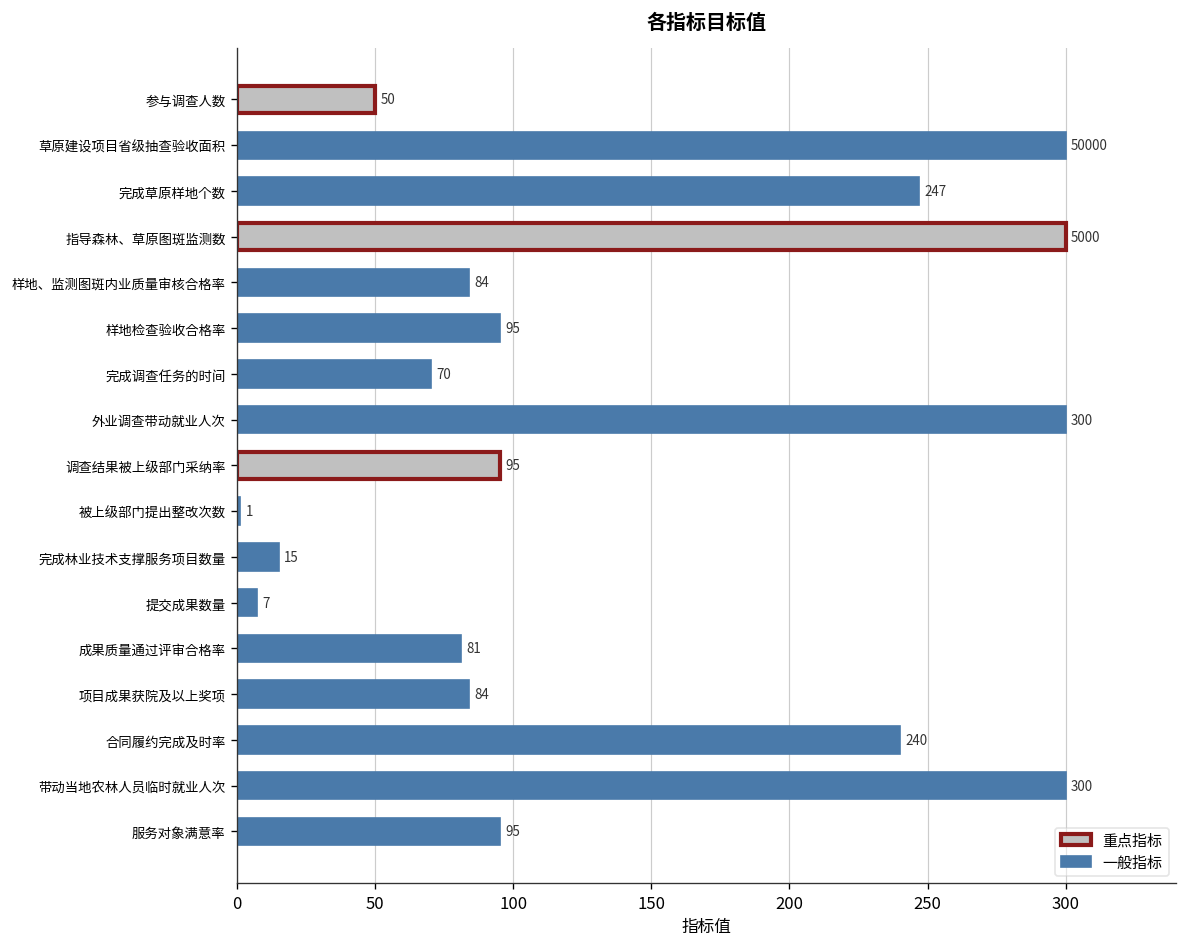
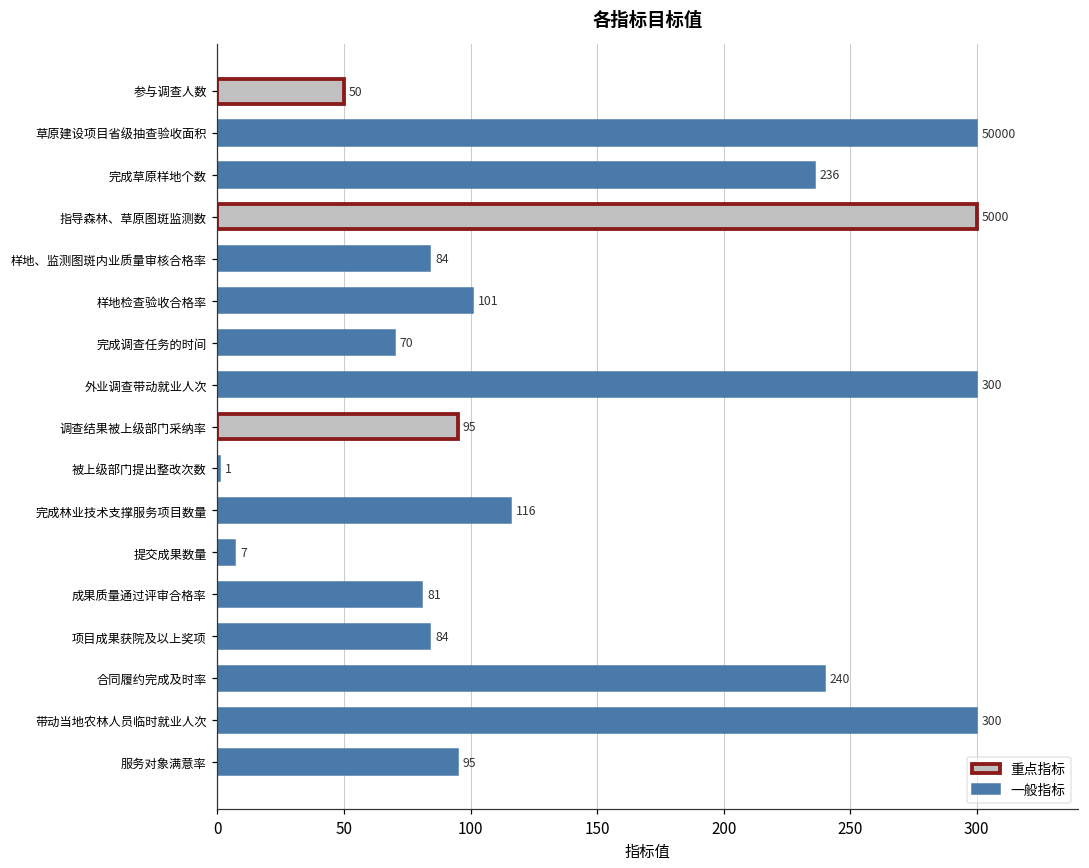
  {
    "参与调查人数": 50,
-   "完成草原样地个数": 247,
+   "完成草原样地个数": 236,
    "样地、监测图斑内业质量审核合格率": 84,
-   "样地检查验收合格率": 95,
+   "样地检查验收合格率": 101,
    "完成调查任务的时间": 70,
    "外业调查带动就业人次": 300,
    "调查结果被上级部门采纳率": 95,
    "被上级部门提出整改次数": 1,
-   "完成林业技术支撑服务项目数量": 15,
+   "完成林业技术支撑服务项目数量": 116,
    "提交成果数量": 7,
    "成果质量通过评审合格率": 81,
    "项目成果获院及以上奖项": 84,
    "合同履约完成及时率": 240,
    "带动当地农林人员临时就业人次": 300,
    "服务对象满意率": 95
  }
